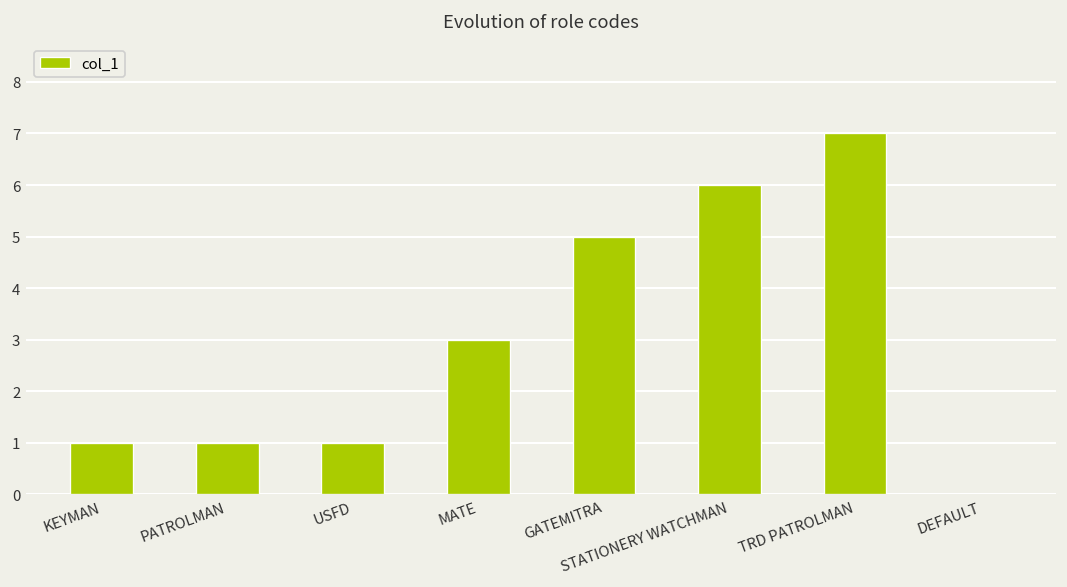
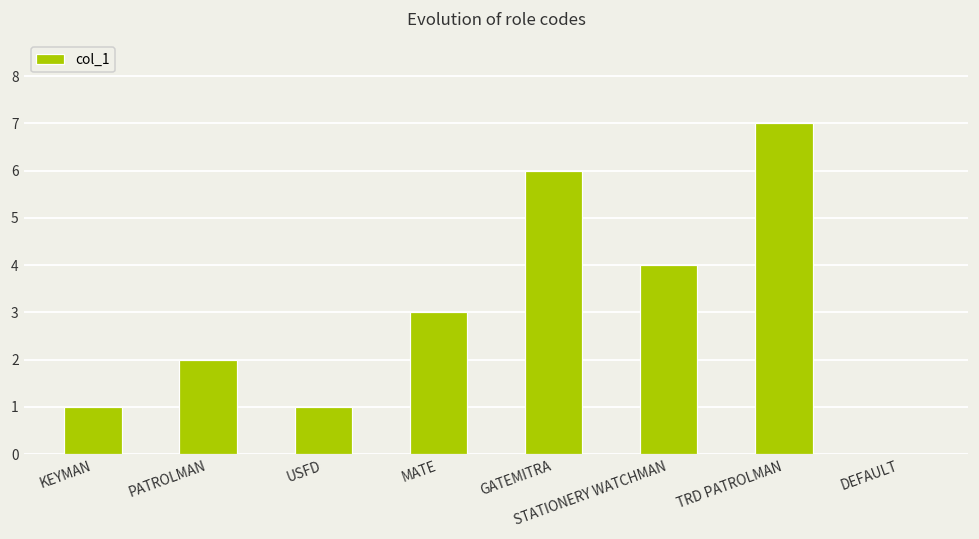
  {
    "KEYMAN": 1,
-   "PATROLMAN": 1,
+   "PATROLMAN": 2,
    "USFD": 1,
    "MATE": 3,
-   "GATEMITRA": 5,
-   "STATIONERY WATCHMAN": 6,
+   "GATEMITRA": 6,
+   "STATIONERY WATCHMAN": 4,
    "TRD PATROLMAN": 7,
    "DEFAULT": 0
  }
